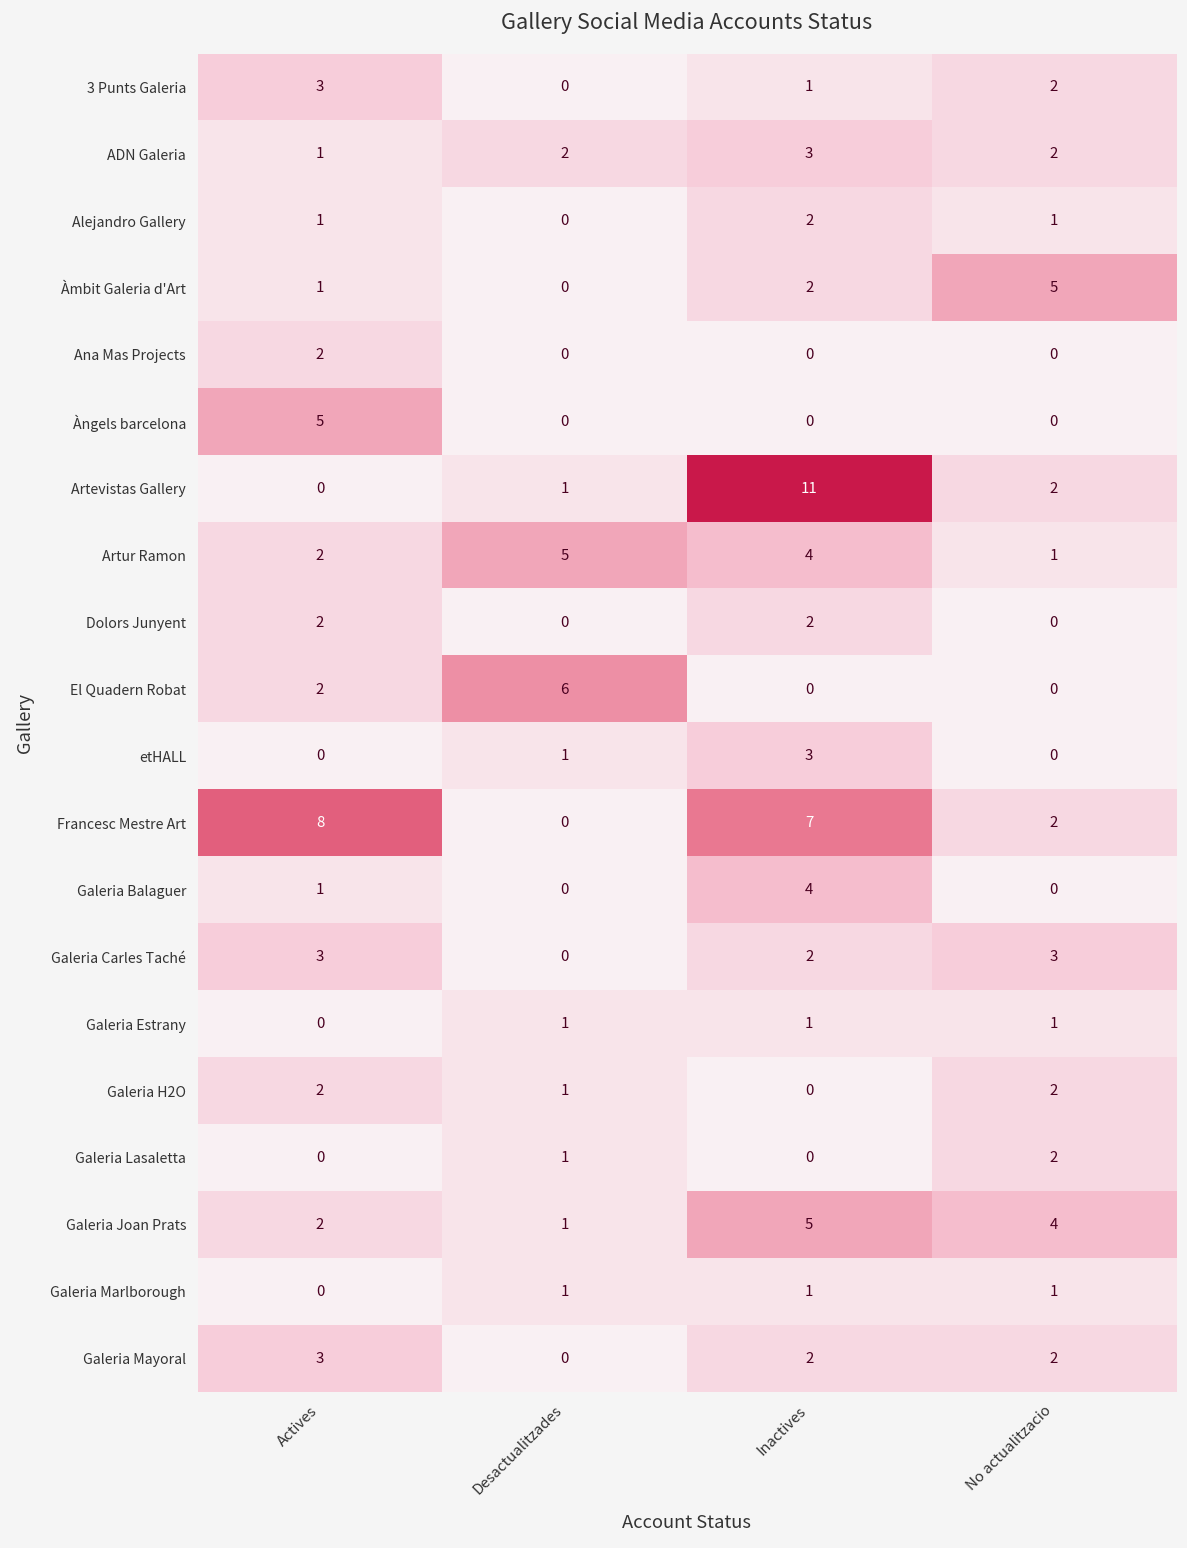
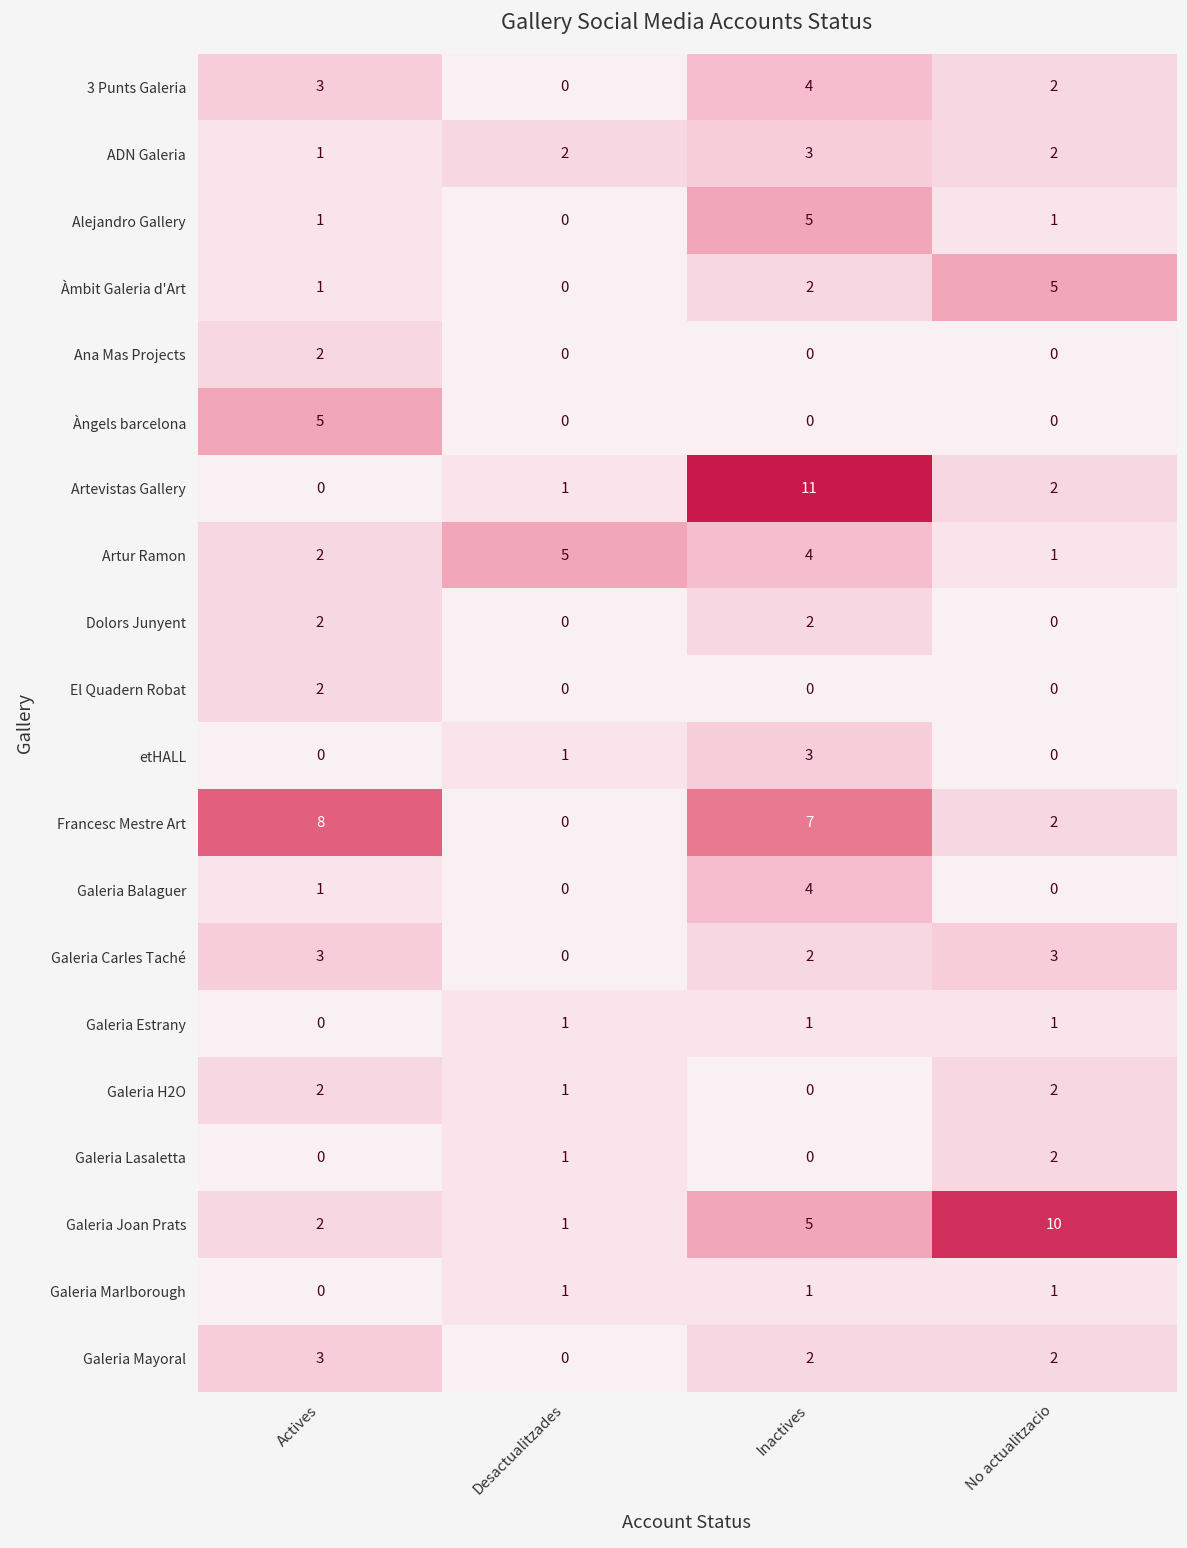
  {
    "3 Punts Galeria": {
      "Actives": 3,
      "Desactualitzades": 0,
-     "Inactives": 1,
+     "Inactives": 4,
      "No actualitzacio": 2
    },
    "ADN Galeria": {
      "Actives": 1,
      "Desactualitzades": 2,
      "Inactives": 3,
      "No actualitzacio": 2
    },
    "Alejandro Gallery": {
      "Actives": 1,
      "Desactualitzades": 0,
-     "Inactives": 2,
+     "Inactives": 5,
      "No actualitzacio": 1
    },
    "Àmbit Galeria d'Art": {
      "Actives": 1,
      "Desactualitzades": 0,
      "Inactives": 2,
      "No actualitzacio": 5
    },
    "Ana Mas Projects": {
      "Actives": 2,
      "Desactualitzades": 0,
      "Inactives": 0,
      "No actualitzacio": 0
    },
    "Àngels barcelona": {
      "Actives": 5,
      "Desactualitzades": 0,
      "Inactives": 0,
      "No actualitzacio": 0
    },
    "Artevistas Gallery": {
      "Actives": 0,
      "Desactualitzades": 1,
      "Inactives": 11,
      "No actualitzacio": 2
    },
    "Artur Ramon": {
      "Actives": 2,
      "Desactualitzades": 5,
      "Inactives": 4,
      "No actualitzacio": 1
    },
    "Dolors Junyent": {
      "Actives": 2,
      "Desactualitzades": 0,
      "Inactives": 2,
      "No actualitzacio": 0
    },
    "El Quadern Robat": {
      "Actives": 2,
-     "Desactualitzades": 6,
+     "Desactualitzades": 0,
      "Inactives": 0,
      "No actualitzacio": 0
    },
    "etHALL": {
      "Actives": 0,
      "Desactualitzades": 1,
      "Inactives": 3,
      "No actualitzacio": 0
    },
    "Francesc Mestre Art": {
      "Actives": 8,
      "Desactualitzades": 0,
      "Inactives": 7,
      "No actualitzacio": 2
    },
    "Galeria Balaguer": {
      "Actives": 1,
      "Desactualitzades": 0,
      "Inactives": 4,
      "No actualitzacio": 0
    },
    "Galeria Carles Taché": {
      "Actives": 3,
      "Desactualitzades": 0,
      "Inactives": 2,
      "No actualitzacio": 3
    },
    "Galeria Estrany": {
      "Actives": 0,
      "Desactualitzades": 1,
      "Inactives": 1,
      "No actualitzacio": 1
    },
    "Galeria H2O": {
      "Actives": 2,
      "Desactualitzades": 1,
      "Inactives": 0,
      "No actualitzacio": 2
    },
    "Galeria Lasaletta": {
      "Actives": 0,
      "Desactualitzades": 1,
      "Inactives": 0,
      "No actualitzacio": 2
    },
    "Galeria Joan Prats": {
      "Actives": 2,
      "Desactualitzades": 1,
      "Inactives": 5,
-     "No actualitzacio": 4
+     "No actualitzacio": 10
    },
    "Galeria Marlborough": {
      "Actives": 0,
      "Desactualitzades": 1,
      "Inactives": 1,
      "No actualitzacio": 1
    },
    "Galeria Mayoral": {
      "Actives": 3,
      "Desactualitzades": 0,
      "Inactives": 2,
      "No actualitzacio": 2
    }
  }
